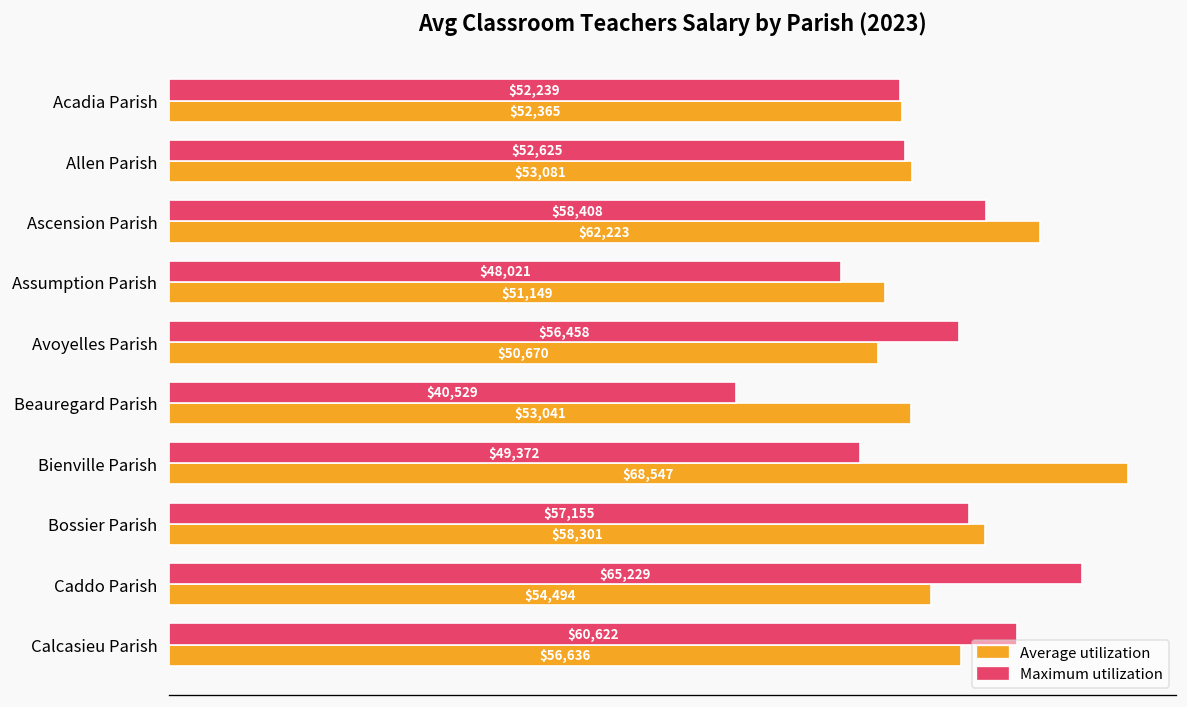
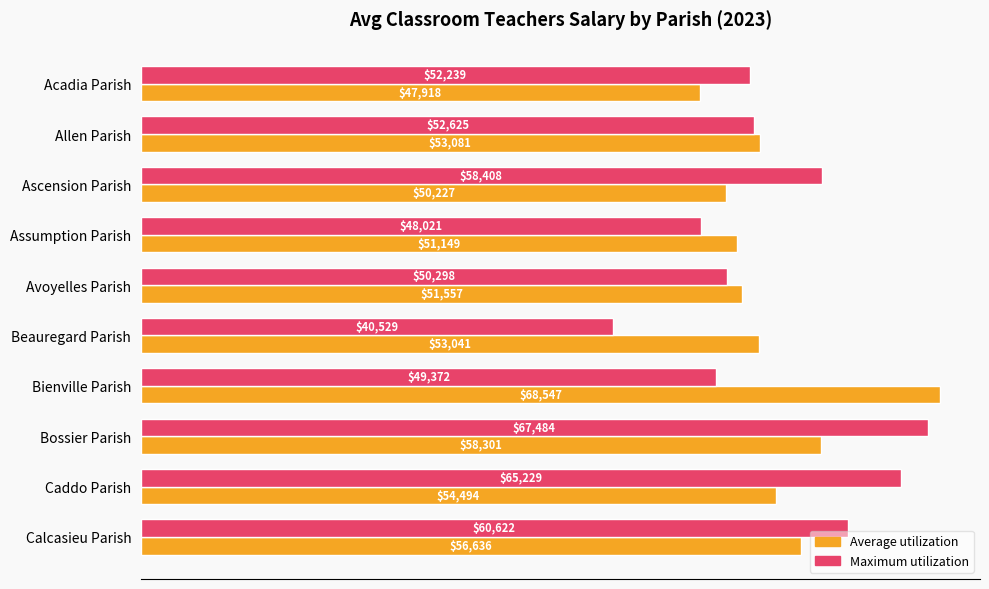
  {
    "Average utilization": {
-     "Acadia Parish": "$52,365",
+     "Acadia Parish": "$47,918",
      "Allen Parish": "$53,081",
-     "Ascension Parish": "$62,223",
+     "Ascension Parish": "$50,227",
      "Assumption Parish": "$51,149",
-     "Avoyelles Parish": "$50,670",
+     "Avoyelles Parish": "$51,557",
      "Beauregard Parish": "$53,041",
      "Bienville Parish": "$68,547",
      "Bossier Parish": "$58,301",
      "Caddo Parish": "$54,494",
      "Calcasieu Parish": "$56,636"
    },
    "Maximum utilization": {
      "Acadia Parish": "$52,239",
      "Allen Parish": "$52,625",
      "Ascension Parish": "$58,408",
      "Assumption Parish": "$48,021",
-     "Avoyelles Parish": "$56,458",
+     "Avoyelles Parish": "$50,298",
      "Beauregard Parish": "$40,529",
      "Bienville Parish": "$49,372",
-     "Bossier Parish": "$57,155",
+     "Bossier Parish": "$67,484",
      "Caddo Parish": "$65,229",
      "Calcasieu Parish": "$60,622"
    }
  }
